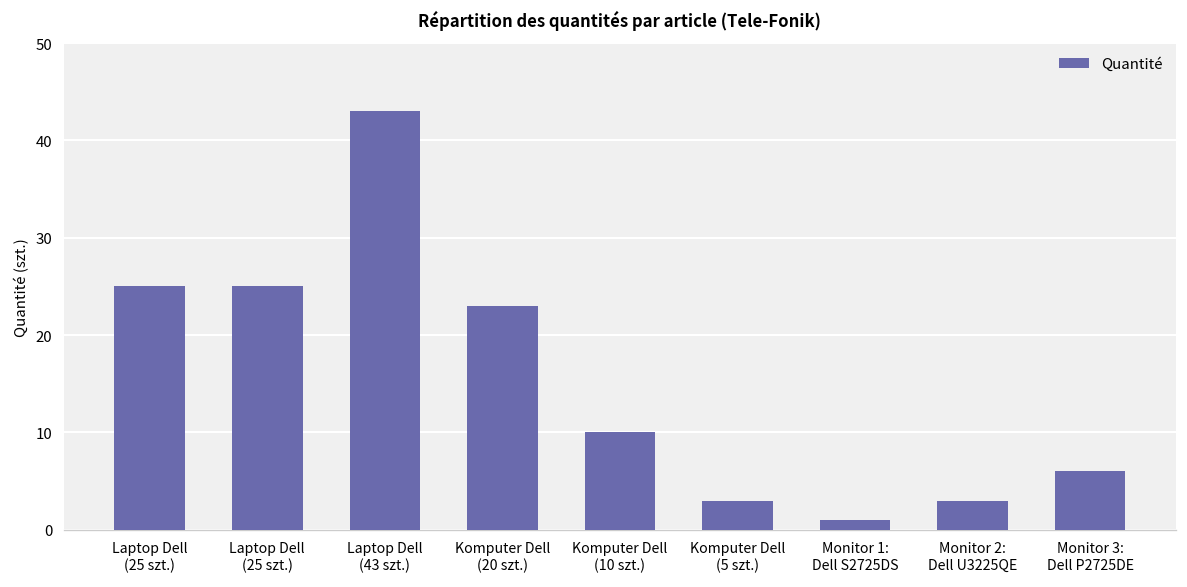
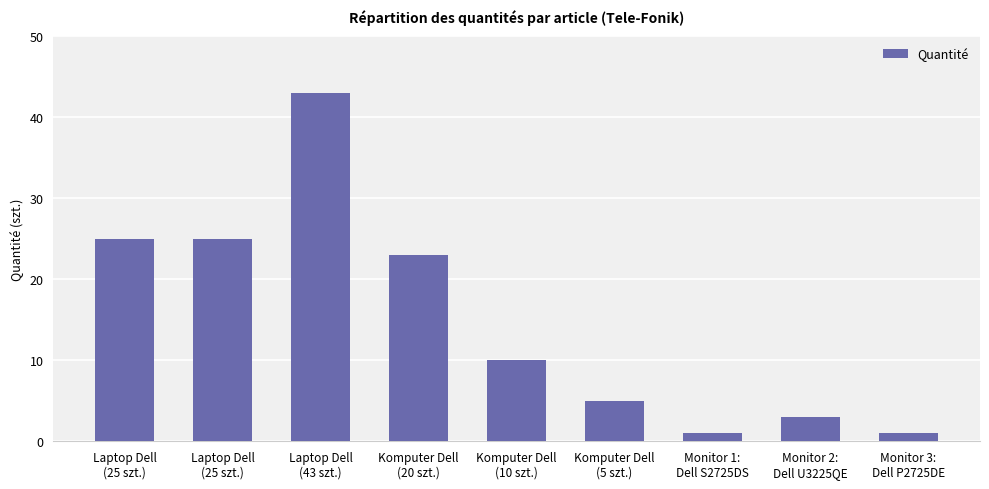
  {
    "Laptop Dell (43 szt.)": 43,
    "Komputer Dell (20 szt.)": 23,
    "Komputer Dell (10 szt.)": 10,
-   "Komputer Dell (5 szt.)": 3,
+   "Komputer Dell (5 szt.)": 5,
    "Monitor 1: Dell S2725DS": 1,
    "Monitor 2: Dell U3225QE": 3,
-   "Monitor 3: Dell P2725DE": 6
+   "Monitor 3: Dell P2725DE": 1
  }
